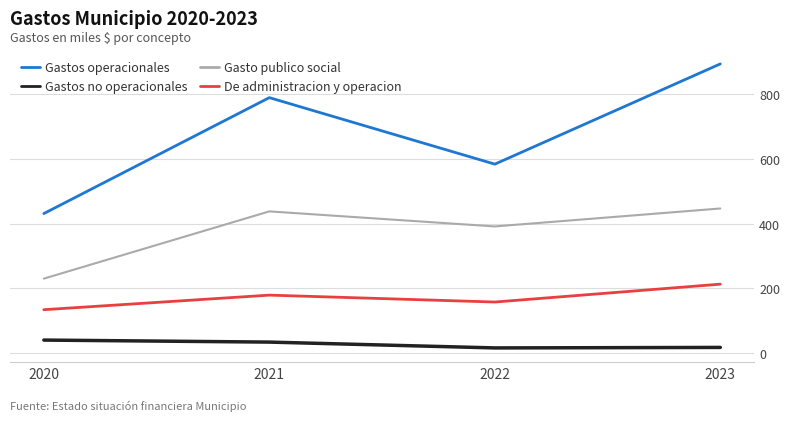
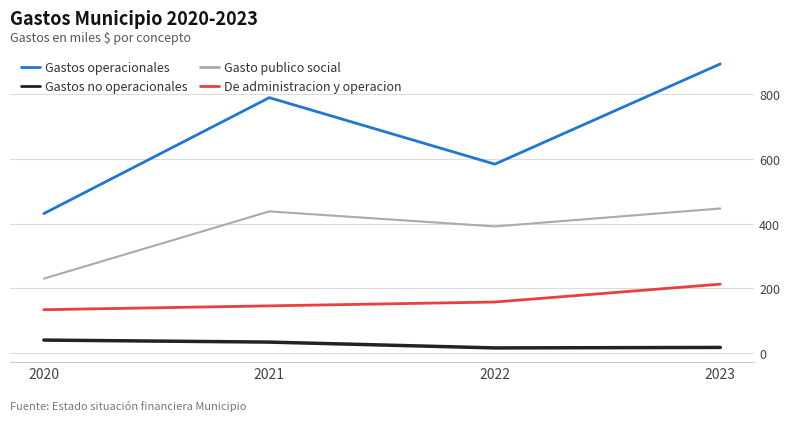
  {
    "Gastos operacionales": {
      "2020": 430,
      "2021": 790,
      "2022": 580,
      "2023": 890
    },
    "Gastos no operacionales": {
      "2020": 40,
      "2021": 30,
      "2022": 20,
      "2023": 20
    },
    "Gasto publico social": {
      "2020": 230,
      "2021": 440,
      "2022": 390,
      "2023": 450
    },
    "De administracion y operacion": {
      "2020": 130,
-     "2021": 180,
+     "2021": 150,
      "2022": 160,
      "2023": 210
    }
  }
